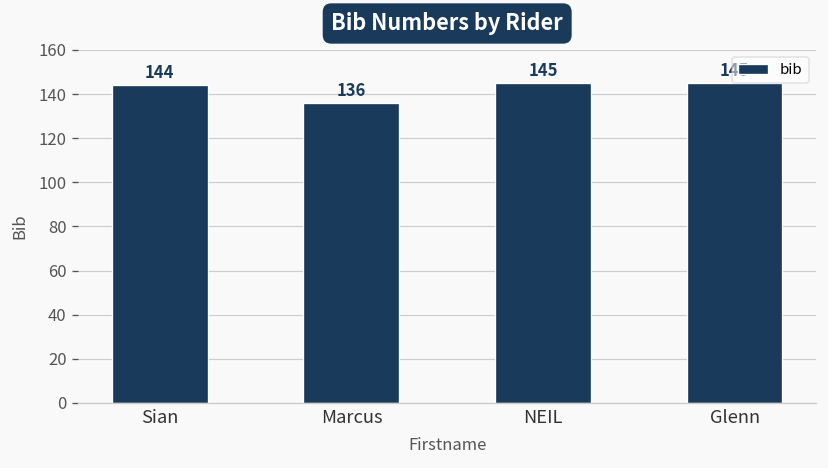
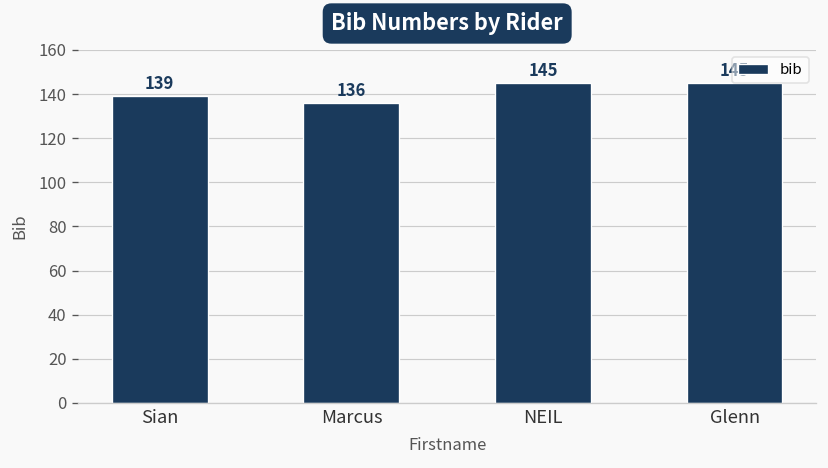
  {
-   "Sian": 144,
+   "Sian": 139,
    "Marcus": 136,
    "NEIL": 145
  }
